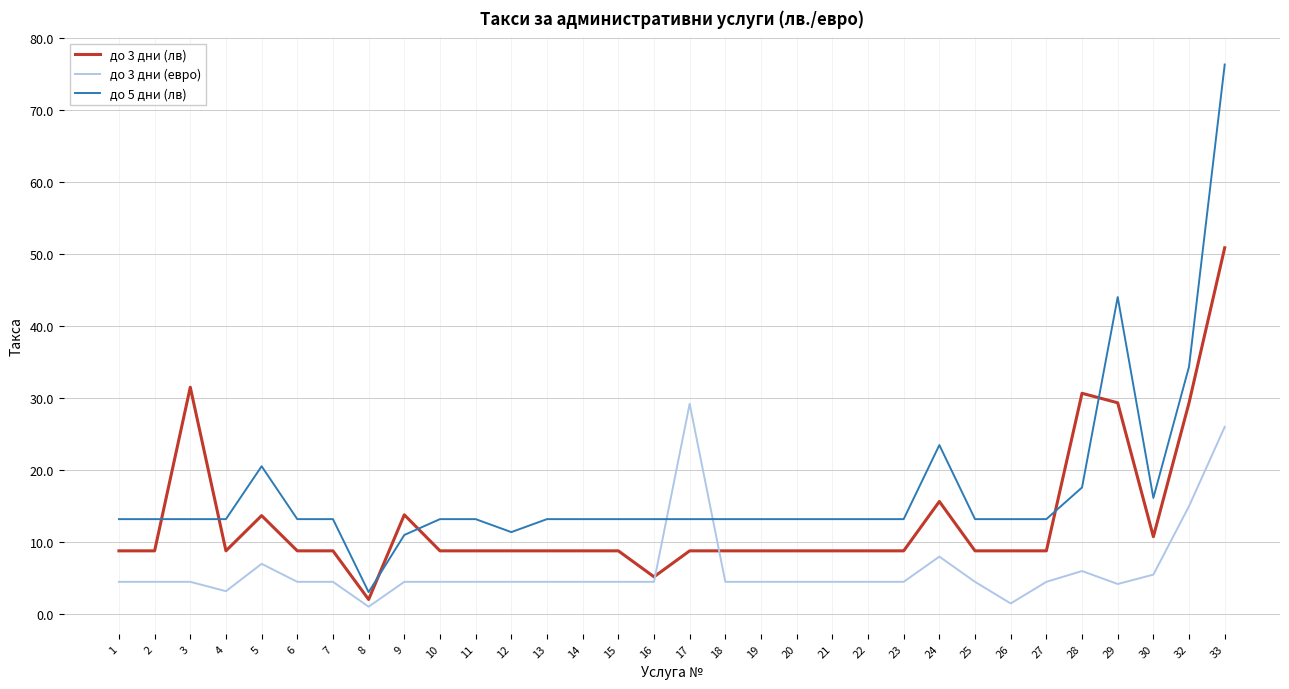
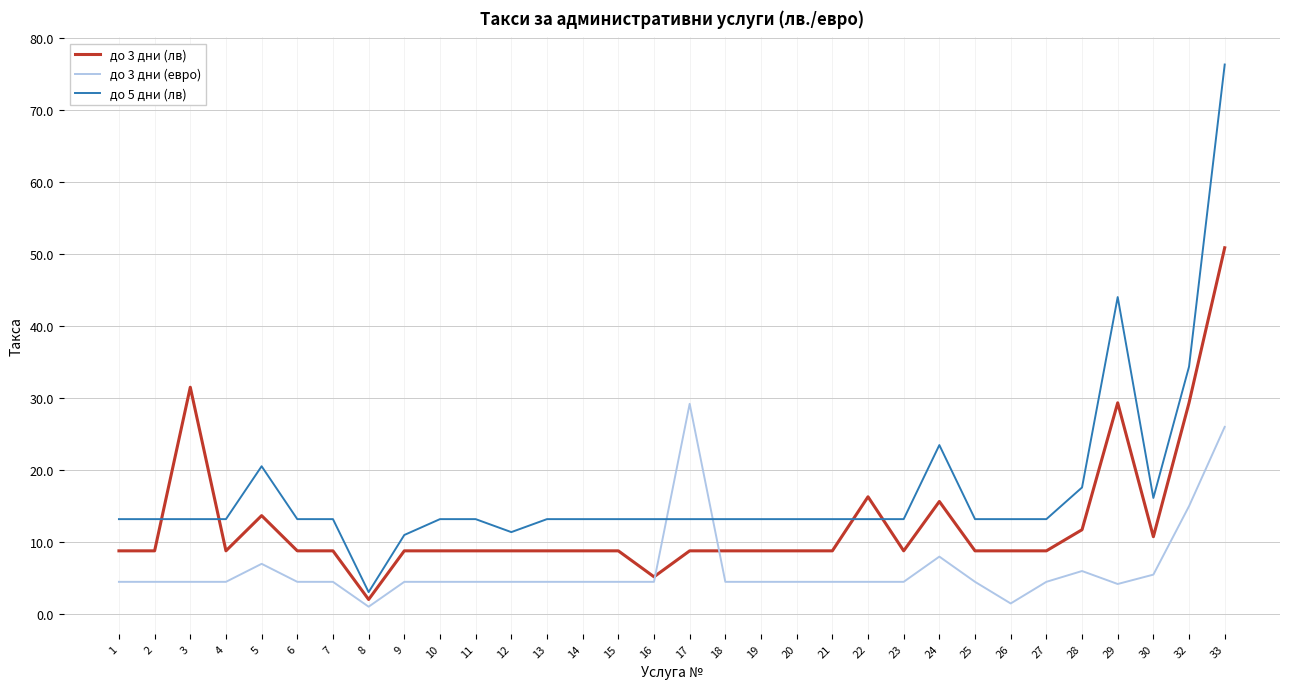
  {
    "до 3 дни (лв)": {
      "1": 9,
      "2": 9,
      "3": 32,
      "4": 9,
      "5": 14,
      "6": 9,
      "7": 9,
      "8": 2,
-     "9": 14,
+     "9": 9,
      "10": 9,
      "11": 9,
      "12": 9,
      "13": 9,
      "14": 9,
      "15": 9,
      "16": 5,
      "17": 9,
      "18": 9,
      "19": 9,
      "20": 9,
      "21": 9,
-     "22": 9,
+     "22": 16,
      "23": 9,
      "24": 16,
      "25": 9,
      "26": 9,
      "27": 9,
-     "28": 31,
+     "28": 12,
      "29": 29,
      "30": 11,
      "32": 29,
      "33": 51
    },
    "до 3 дни (евро)": {
      "1": 5,
      "2": 5,
      "3": 5,
-     "4": 3,
+     "4": 5,
      "5": 7,
      "6": 5,
      "7": 5,
      "8": 1,
      "9": 5,
      "10": 5,
      "11": 5,
      "12": 5,
      "13": 5,
      "14": 5,
      "15": 5,
      "16": 5,
      "17": 29,
      "18": 5,
      "19": 5,
      "20": 5,
      "21": 5,
      "22": 5,
      "23": 5,
      "24": 8,
      "25": 5,
      "26": 2,
      "27": 5,
      "28": 6,
      "29": 4,
      "30": 6,
      "32": 15,
      "33": 26
    },
    "до 5 дни (лв)": {
      "1": 13,
      "2": 13,
      "3": 13,
      "4": 13,
      "5": 21,
      "6": 13,
      "7": 13,
      "8": 3,
      "9": 11,
      "10": 13,
      "11": 13,
      "12": 11,
      "13": 13,
      "14": 13,
      "15": 13,
      "16": 13,
      "17": 13,
      "18": 13,
      "19": 13,
      "20": 13,
      "21": 13,
      "22": 13,
      "23": 13,
      "24": 23,
      "25": 13,
      "26": 13,
      "27": 13,
      "28": 18,
      "29": 44,
      "30": 16,
      "32": 34,
      "33": 76
    }
  }
